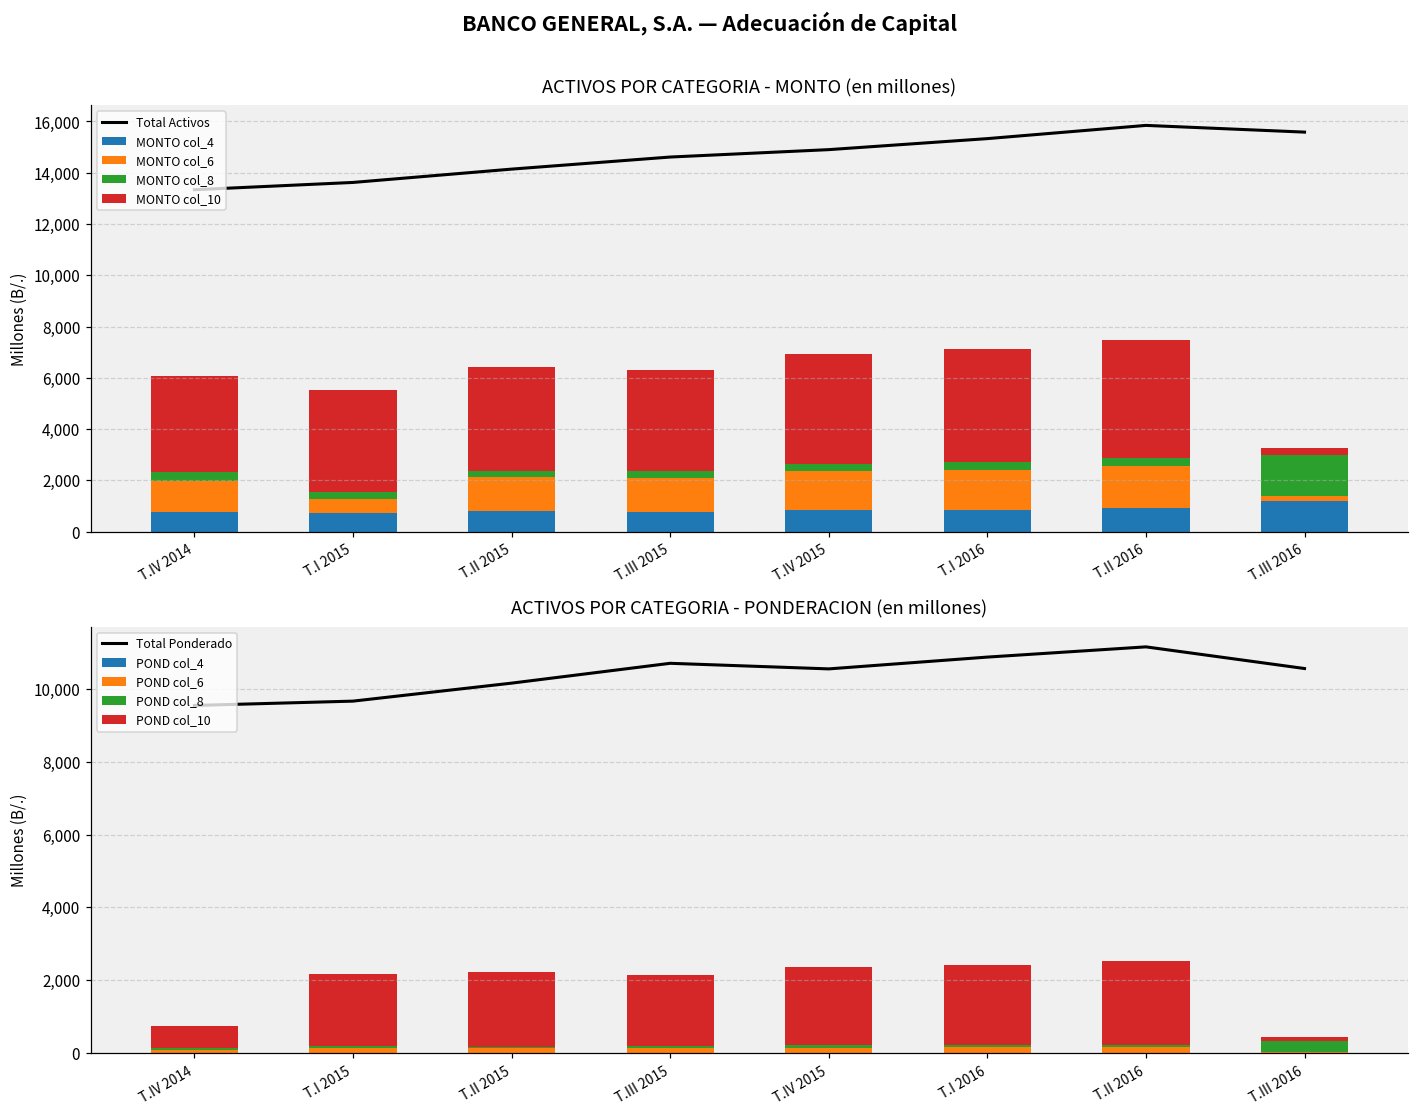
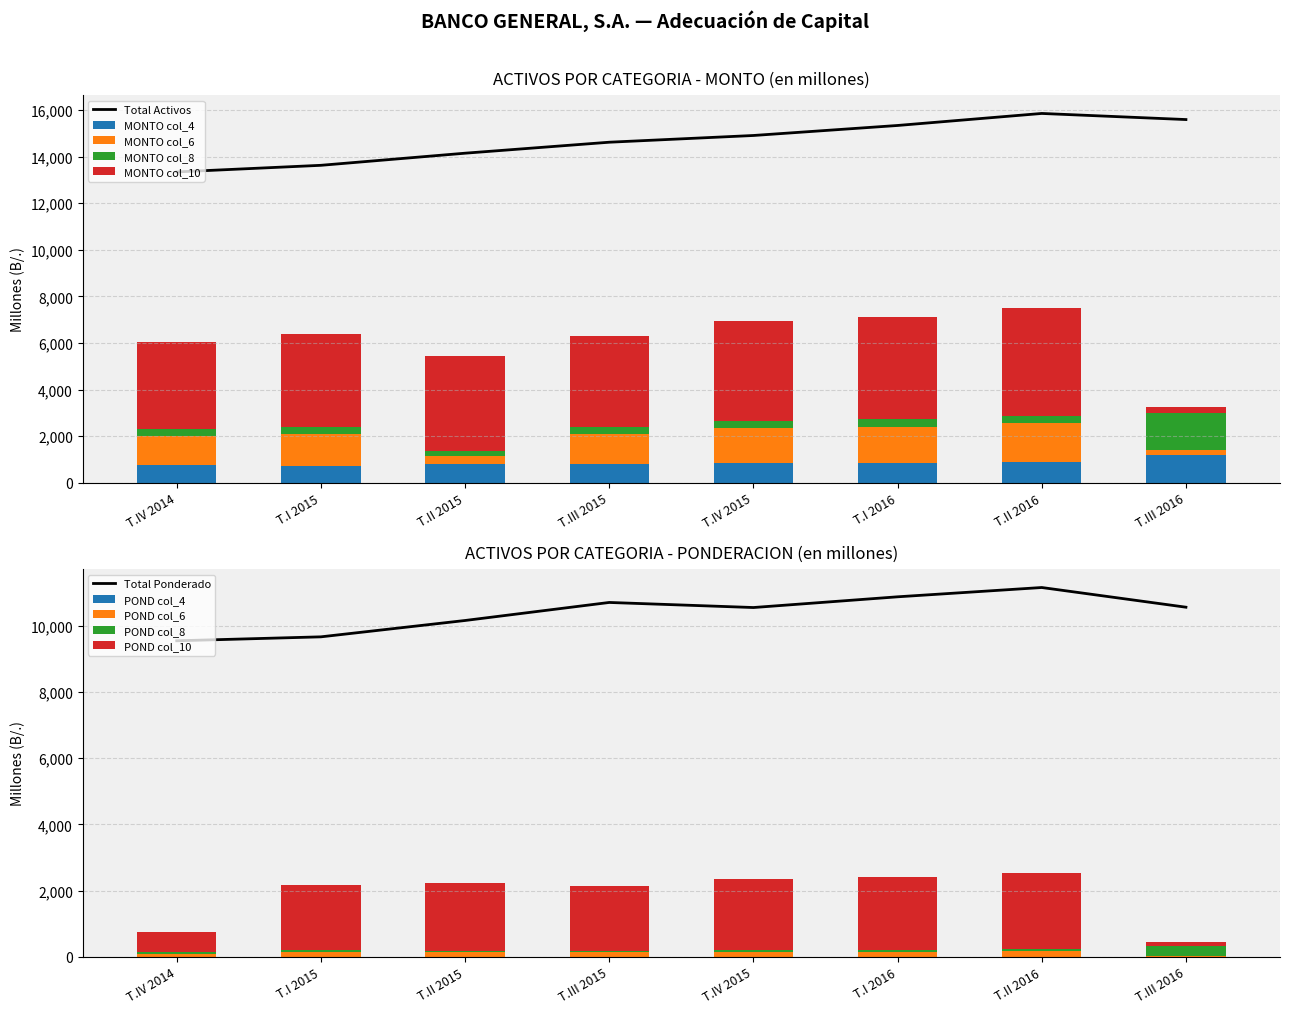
  {
    "ACTIVOS POR CATEGORIA - MONTO (en millones)": {
      "MONTO col_4": {
        "T.IV 2014": "800",
        "T.I 2015": "700",
        "T.II 2015": "800",
        "T.III 2015": "800",
        "T.IV 2015": "800",
        "T.I 2016": "900",
        "T.II 2016": "900",
        "T.III 2016": "1,200"
      },
      "Total Activos": {
        "T.I 2015": "13,600",
        "T.II 2015": "14,100",
        "T.III 2015": "14,600",
        "T.IV 2015": "14,900",
        "T.I 2016": "15,300",
        "T.II 2016": "15,800",
        "T.III 2016": "15,600"
      },
      "MONTO col_6": {
        "T.IV 2014": "1,200",
-       "T.I 2015": "500",
-       "T.II 2015": "1,300",
+       "T.I 2015": "1,400",
+       "T.II 2015": "300",
        "T.III 2015": "1,300",
        "T.IV 2015": "1,500",
        "T.I 2016": "1,500",
        "T.II 2016": "1,700",
        "T.III 2016": "200"
      },
      "MONTO col_8": {
        "T.IV 2014": "300",
        "T.I 2015": "300",
        "T.II 2015": "200",
        "T.III 2015": "300",
        "T.IV 2015": "300",
        "T.I 2016": "300",
        "T.II 2016": "300",
        "T.III 2016": "1,600"
      },
      "MONTO col_10": {
        "T.IV 2014": "3,700",
        "T.I 2015": "4,000",
        "T.II 2015": "4,100",
        "T.III 2015": "3,900",
        "T.IV 2015": "4,300",
        "T.I 2016": "4,400",
        "T.II 2016": "4,600",
        "T.III 2016": "300"
      }
    },
    "ACTIVOS POR CATEGORIA - PONDERACION (en millones)": {
      "POND col_4": {
        "T.IV 2014": "0",
        "T.I 2015": "0",
        "T.II 2015": "0",
        "T.III 2015": "0",
        "T.IV 2015": "0",
        "T.I 2016": "0",
        "T.II 2016": "0",
        "T.III 2016": "0"
      },
      "Total Ponderado": {
        "T.I 2015": "9,700",
        "T.II 2015": "10,200",
        "T.III 2015": "10,700",
        "T.IV 2015": "10,600",
        "T.I 2016": "10,900",
        "T.II 2016": "11,200",
        "T.III 2016": "10,600"
      },
      "POND col_6": {
        "T.IV 2014": "100",
        "T.I 2015": "100",
        "T.II 2015": "100",
        "T.III 2015": "100",
        "T.IV 2015": "100",
        "T.I 2016": "200",
        "T.II 2016": "200"
      },
      "POND col_8": {
        "T.III 2016": "300"
      },
      "POND col_10": {
        "T.IV 2014": "600",
        "T.I 2015": "2,000",
        "T.II 2015": "2,000",
        "T.III 2015": "2,000",
        "T.IV 2015": "2,100",
        "T.I 2016": "2,200",
        "T.II 2016": "2,300",
        "T.III 2016": "100"
      }
    }
  }
